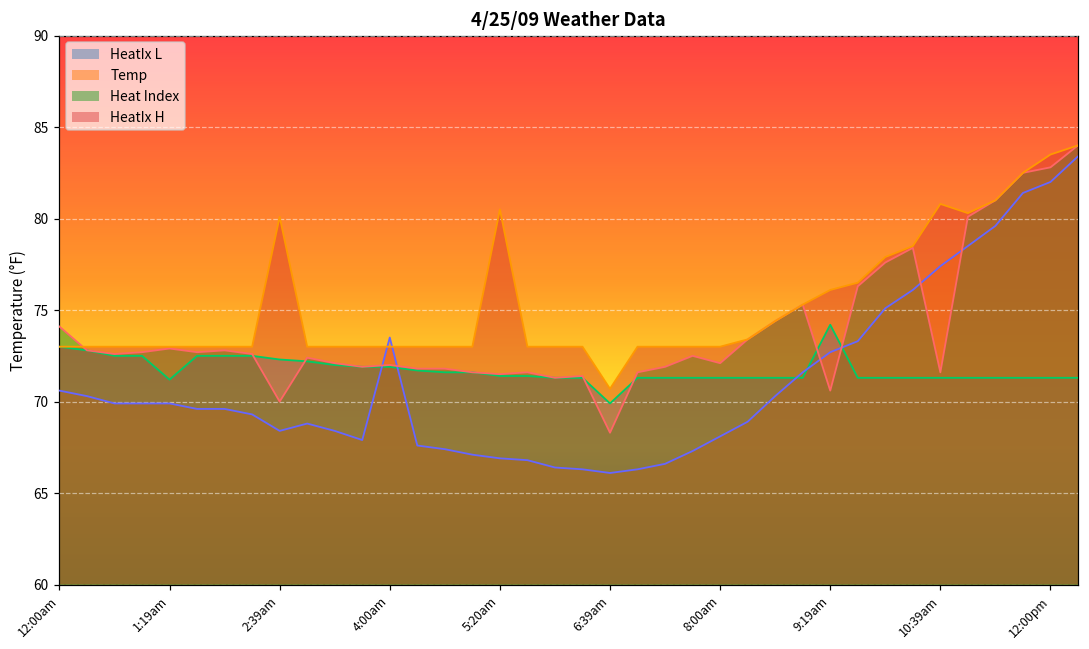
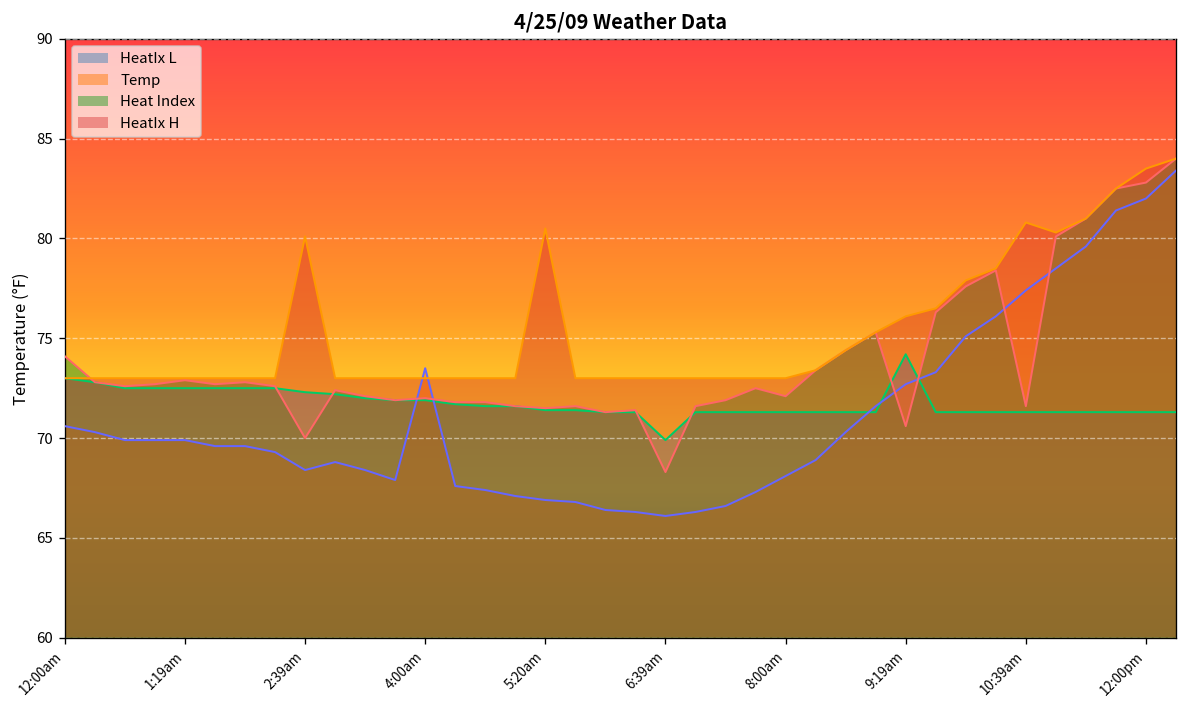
  {
    "HeatIx L": {
-     "1:19am": 71.2,
+     "1:19am": 72.5,
      "2:39am": 72.3,
      "6:39am": 69.9,
      "8:00am": 71.3,
      "9:19am": 74.2,
      "10:39am": 71.3,
      "12:00pm": 71.3
    },
    "Temp": {
      "12:00am": 70.6,
      "1:19am": 69.9,
      "2:39am": 68.4,
      "4:00am": 73.5,
      "5:20am": 66.9,
      "6:39am": 66.1,
      "8:00am": 68.1,
      "9:19am": 72.7,
      "10:39am": 77.4,
      "12:00pm": 82.0
    },
    "Heat Index": {
      "12:00am": 74.1,
      "2:39am": 70.0,
      "6:39am": 68.3,
      "8:00am": 72.1,
      "9:19am": 70.6,
      "10:39am": 71.6,
      "12:00pm": 82.8
    },
    "HeatIx H": {
      "2:39am": 80.1,
      "4:00am": 73.0,
      "5:20am": 80.5,
-     "6:39am": 70.7,
+     "6:39am": 73.0,
      "8:00am": 73.0,
      "9:19am": 76.1,
      "10:39am": 80.8,
      "12:00pm": 83.5
    }
  }
